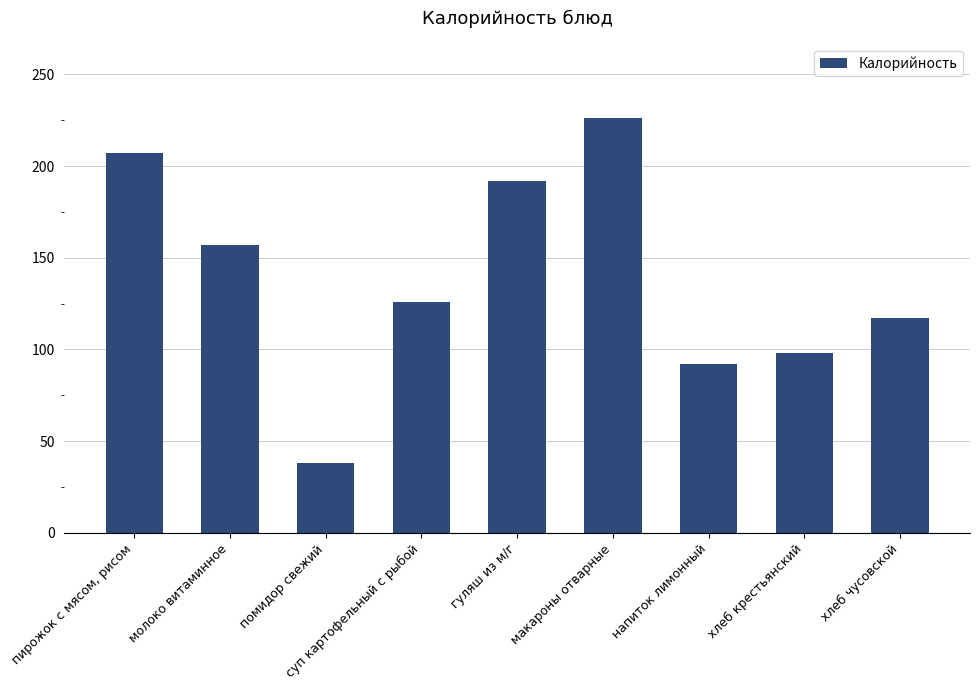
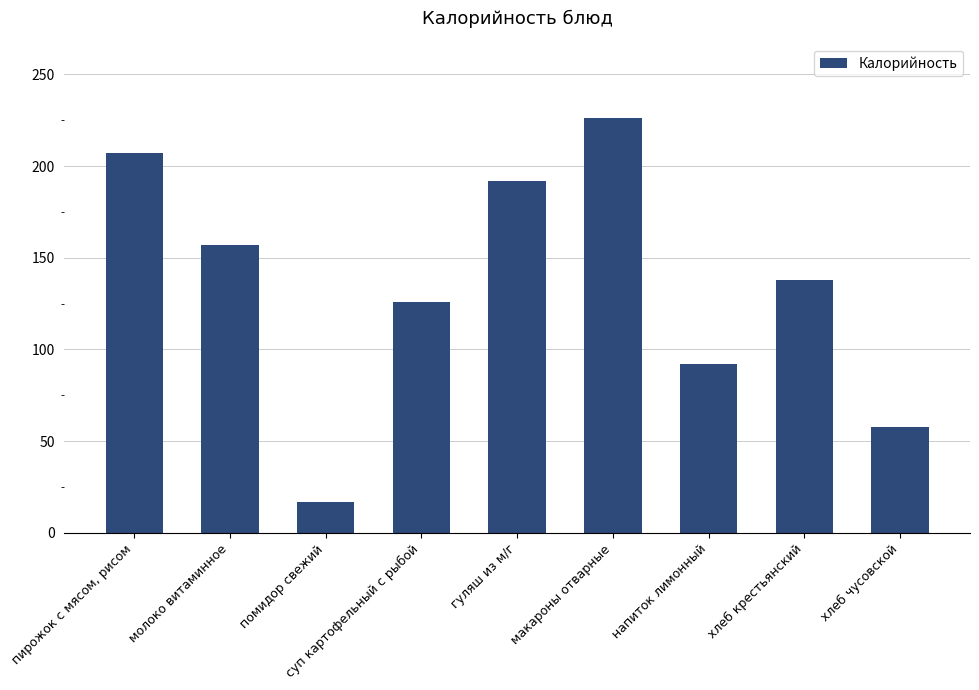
  {
    "пирожок с мясом, рисом": 207,
    "молоко витаминное": 157,
-   "помидор свежий": 38,
+   "помидор свежий": 17,
    "суп картофельный с рыбой": 126,
    "гуляш из м/г": 192,
    "макароны отварные": 226,
    "напиток лимонный": 92,
-   "хлеб крестьянский": 98,
-   "хлеб чусовской": 117
+   "хлеб крестьянский": 138,
+   "хлеб чусовской": 58
  }
